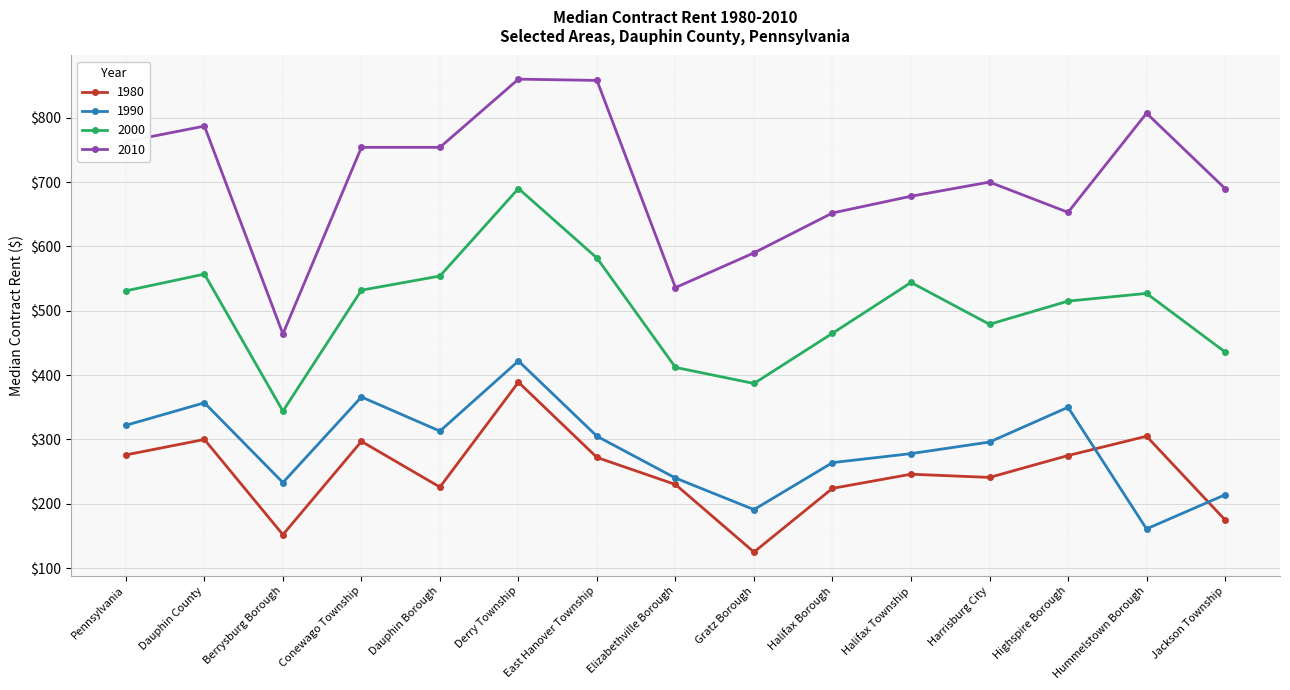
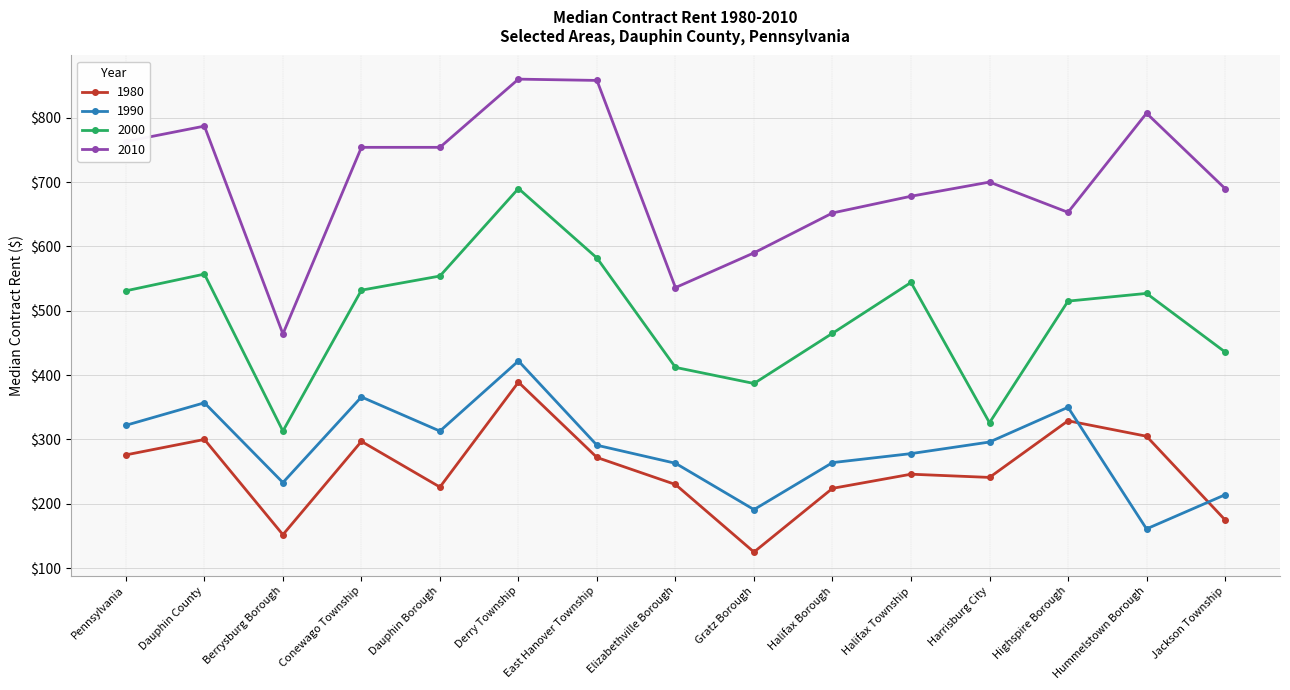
  {
    "1980": {
      "Pennsylvania": "$280",
      "Dauphin County": "$300",
      "Berrysburg Borough": "$150",
      "Conewago Township": "$300",
      "Dauphin Borough": "$230",
      "Derry Township": "$390",
      "East Hanover Township": "$270",
      "Elizabethville Borough": "$230",
      "Gratz Borough": "$130",
      "Halifax Borough": "$220",
      "Halifax Township": "$250",
      "Harrisburg City": "$240",
-     "Highspire Borough": "$280",
+     "Highspire Borough": "$330",
      "Hummelstown Borough": "$310",
      "Jackson Township": "$180"
    },
    "1990": {
      "Pennsylvania": "$320",
      "Dauphin County": "$360",
      "Berrysburg Borough": "$230",
      "Conewago Township": "$370",
      "Dauphin Borough": "$310",
      "Derry Township": "$420",
-     "East Hanover Township": "$310",
-     "Elizabethville Borough": "$240",
+     "East Hanover Township": "$290",
+     "Elizabethville Borough": "$260",
      "Gratz Borough": "$190",
      "Halifax Borough": "$260",
      "Halifax Township": "$280",
      "Harrisburg City": "$300",
      "Highspire Borough": "$350",
      "Hummelstown Borough": "$160",
      "Jackson Township": "$210"
    },
    "2000": {
      "Pennsylvania": "$530",
      "Dauphin County": "$560",
-     "Berrysburg Borough": "$340",
+     "Berrysburg Borough": "$310",
      "Conewago Township": "$530",
      "Dauphin Borough": "$550",
      "Derry Township": "$690",
      "East Hanover Township": "$580",
      "Elizabethville Borough": "$410",
      "Gratz Borough": "$390",
      "Halifax Borough": "$470",
      "Halifax Township": "$540",
-     "Harrisburg City": "$480",
+     "Harrisburg City": "$330",
      "Highspire Borough": "$520",
      "Hummelstown Borough": "$530",
      "Jackson Township": "$440"
    },
    "2010": {
      "Dauphin County": "$790",
      "Berrysburg Borough": "$460",
      "Conewago Township": "$750",
      "Dauphin Borough": "$750",
      "Derry Township": "$860",
      "East Hanover Township": "$860",
      "Elizabethville Borough": "$540",
      "Gratz Borough": "$590",
      "Halifax Borough": "$650",
      "Halifax Township": "$680",
      "Harrisburg City": "$700",
      "Highspire Borough": "$650",
      "Hummelstown Borough": "$810",
      "Jackson Township": "$690"
    }
  }
